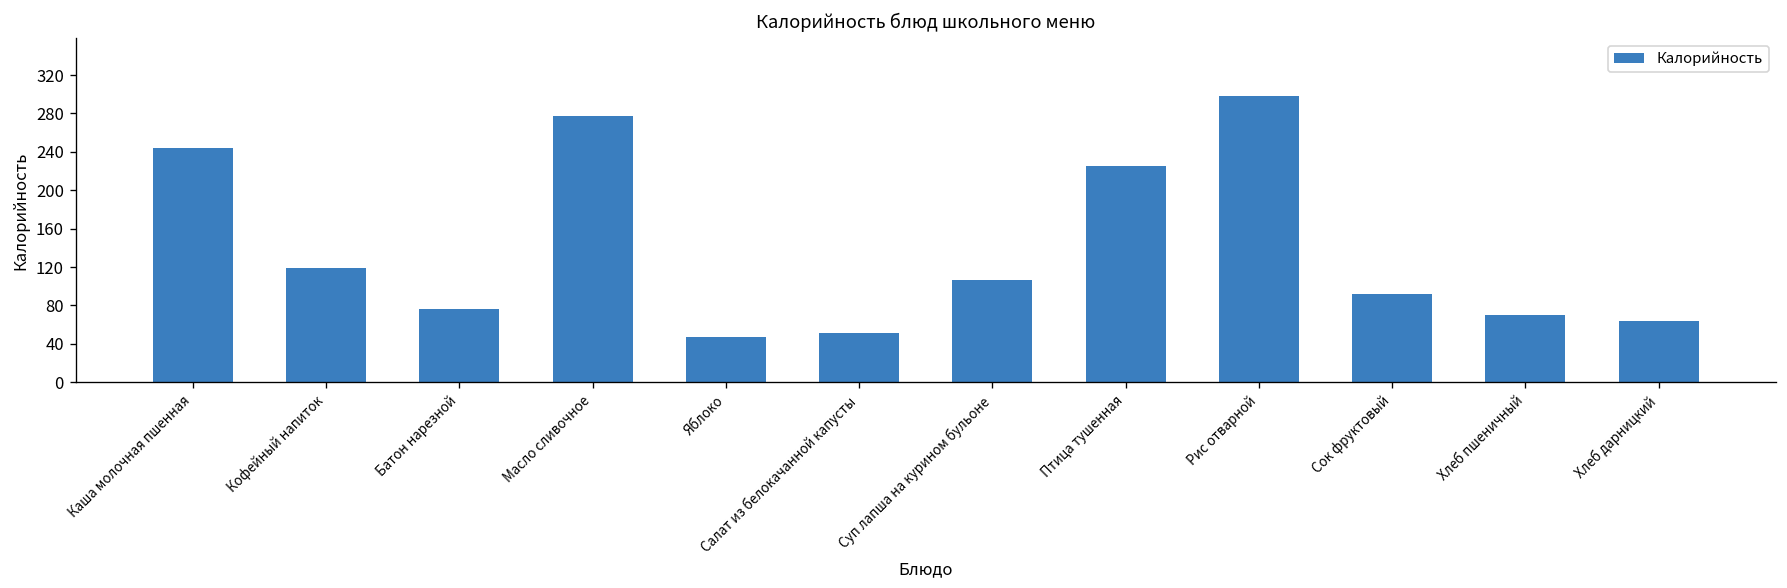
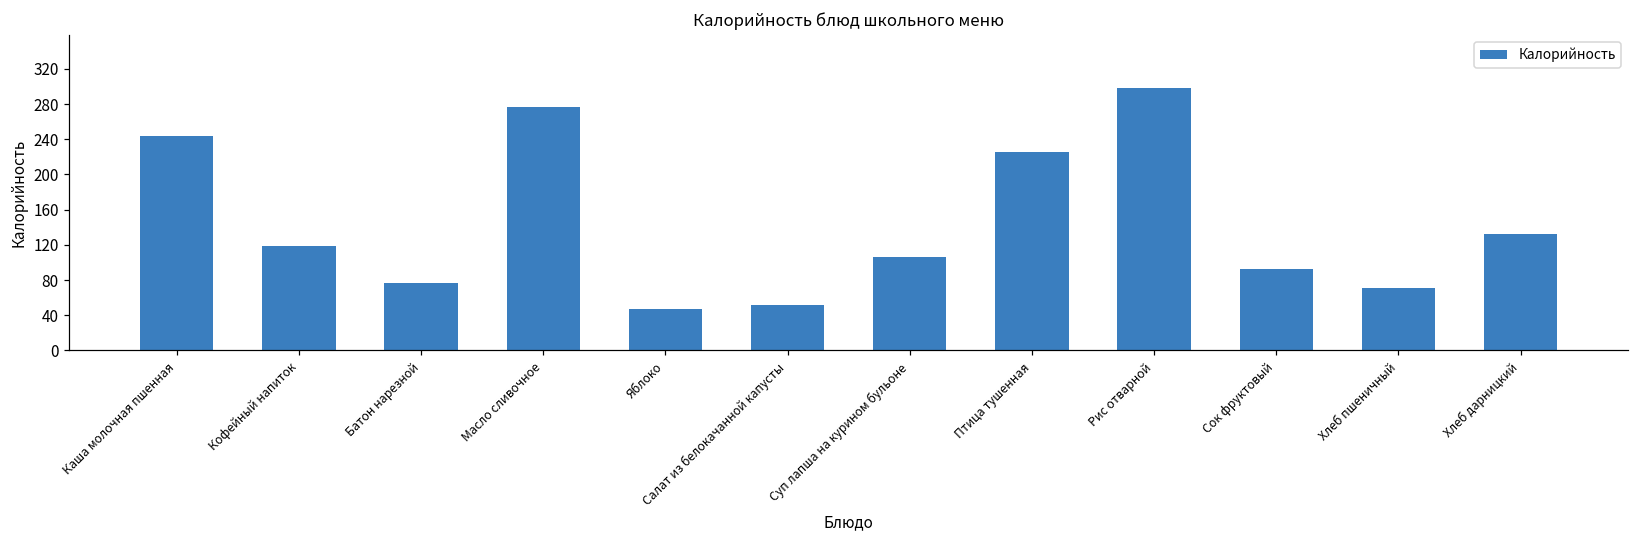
  {
    "Каша молочная пшенная": 240,
    "Кофейный напиток": 120,
    "Батон нарезной": 80,
    "Масло сливочное": 280,
    "Яблоко": 50,
    "Салат из белокачанной капусты": 50,
    "Суп лапша на курином бульоне": 110,
    "Птица тушенная": 230,
    "Рис отварной": 300,
    "Сок фруктовый": 90,
    "Хлеб пшеничный": 70,
-   "Хлеб дарницкий": 60
+   "Хлеб дарницкий": 130
  }
